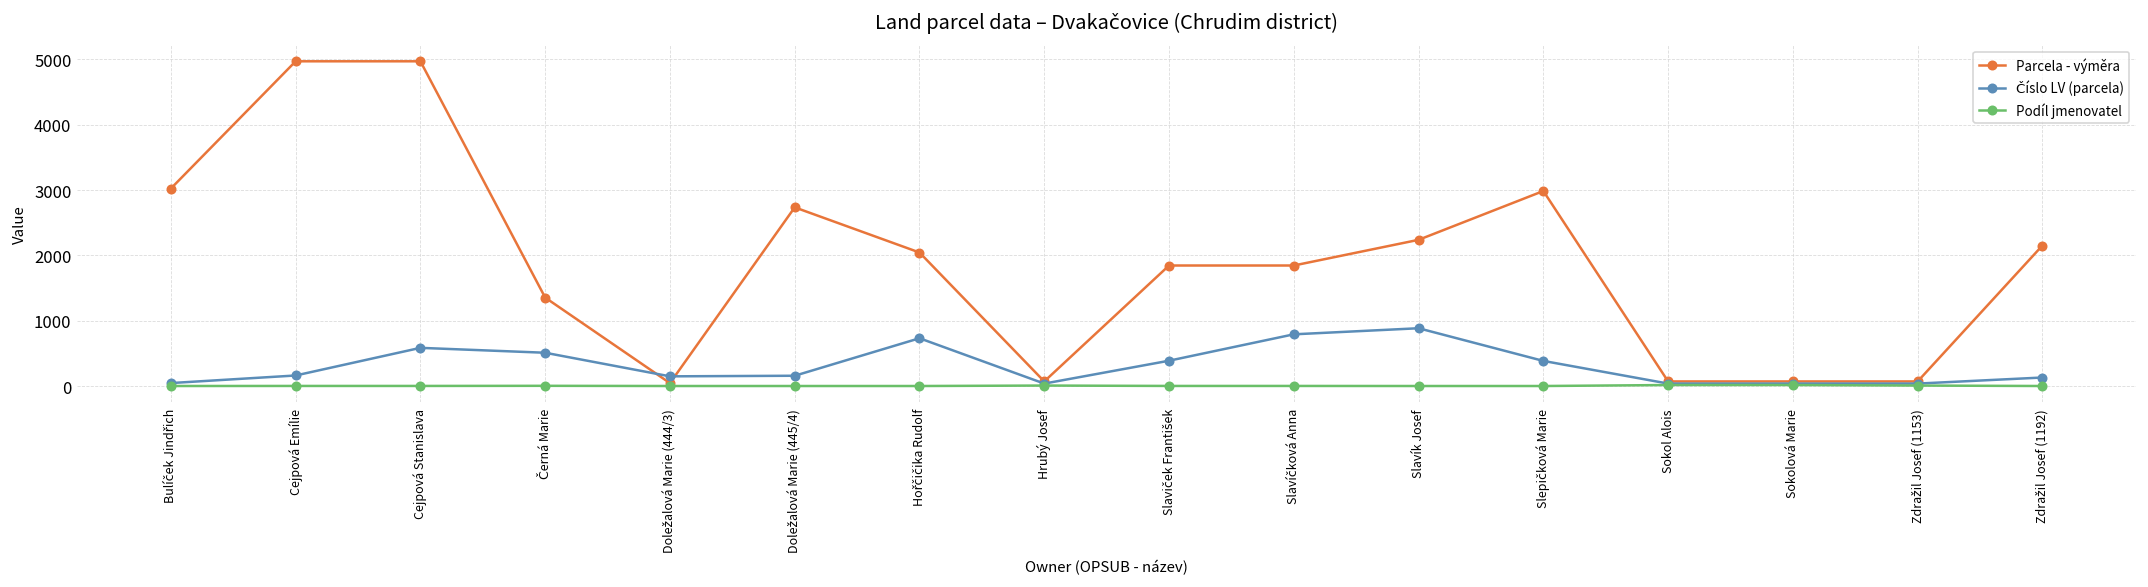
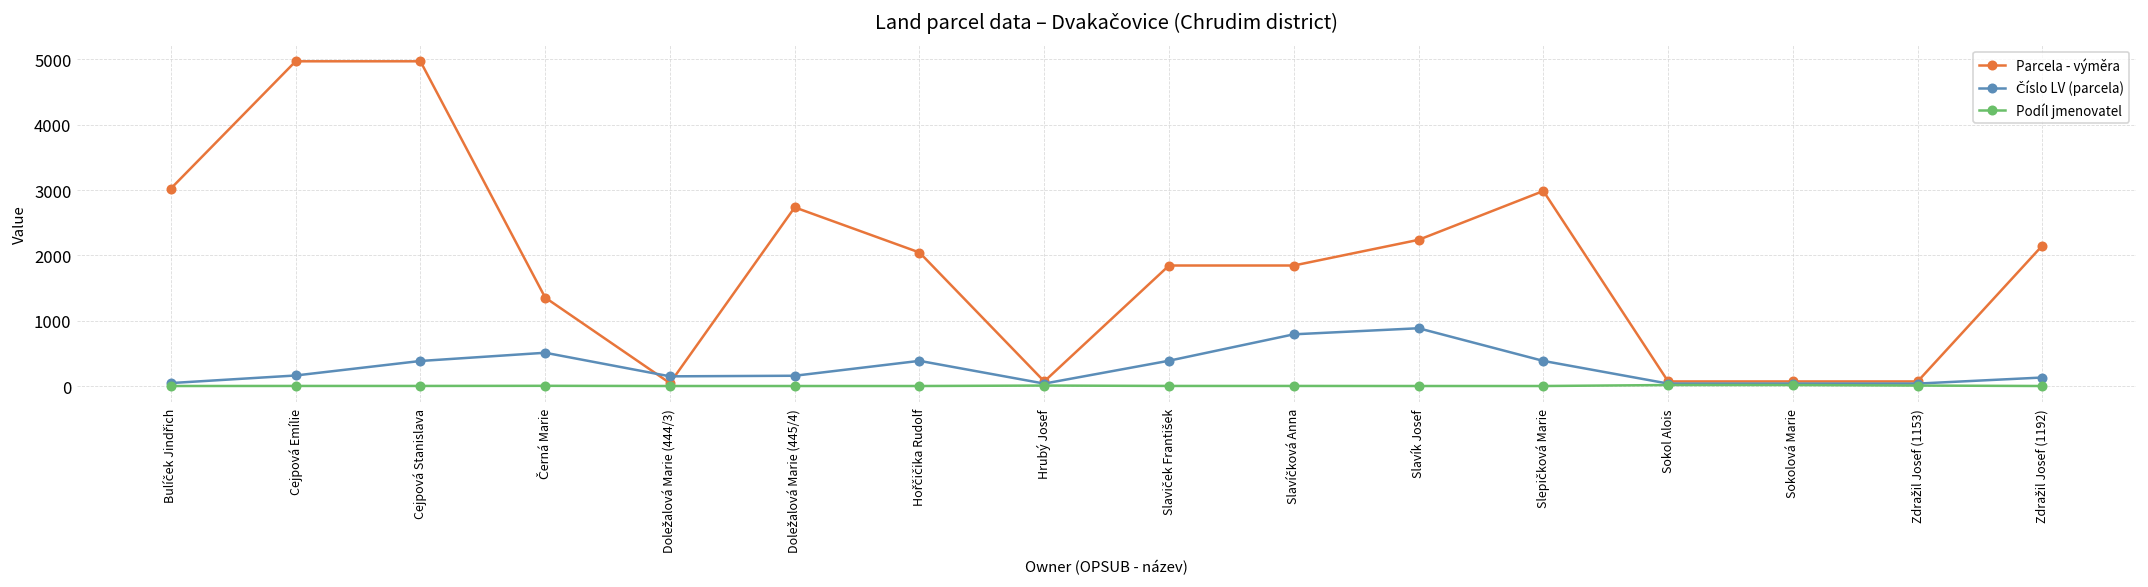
  {
    "Parcela - výměra": {
      "Bulíček Jindřich": 3000,
      "Cejpová Emílie": 5000,
      "Cejpová Stanislava": 5000,
      "Černá Marie": 1400,
      "Doležalová Marie (445/4)": 2700,
      "Hořčičika Rudolf": 2000,
      "Slaviček František": 1800,
      "Slavíčková Anna": 1800,
      "Slavík Josef": 2200,
      "Slepičková Marie": 3000,
      "Zdražil Josef (1192)": 2200
    },
    "Číslo LV (parcela)": {
      "Cejpová Emílie": 200,
-     "Cejpová Stanislava": 600,
+     "Cejpová Stanislava": 400,
      "Černá Marie": 500,
      "Doležalová Marie (444/3)": 100,
      "Doležalová Marie (445/4)": 200,
-     "Hořčičika Rudolf": 700,
+     "Hořčičika Rudolf": 400,
      "Slaviček František": 400,
      "Slavíčková Anna": 800,
      "Slavík Josef": 900,
      "Slepičková Marie": 400,
      "Zdražil Josef (1192)": 100
    },
    "Podíl jmenovatel": {
      "Cejpová Emílie": 0,
      "Cejpová Stanislava": 0,
      "Černá Marie": 0,
      "Doležalová Marie (445/4)": 0,
      "Hořčičika Rudolf": 0,
      "Slaviček František": 0,
      "Slavíčková Anna": 0,
      "Slavík Josef": 0,
      "Slepičková Marie": 0,
      "Zdražil Josef (1192)": 0
    }
  }
